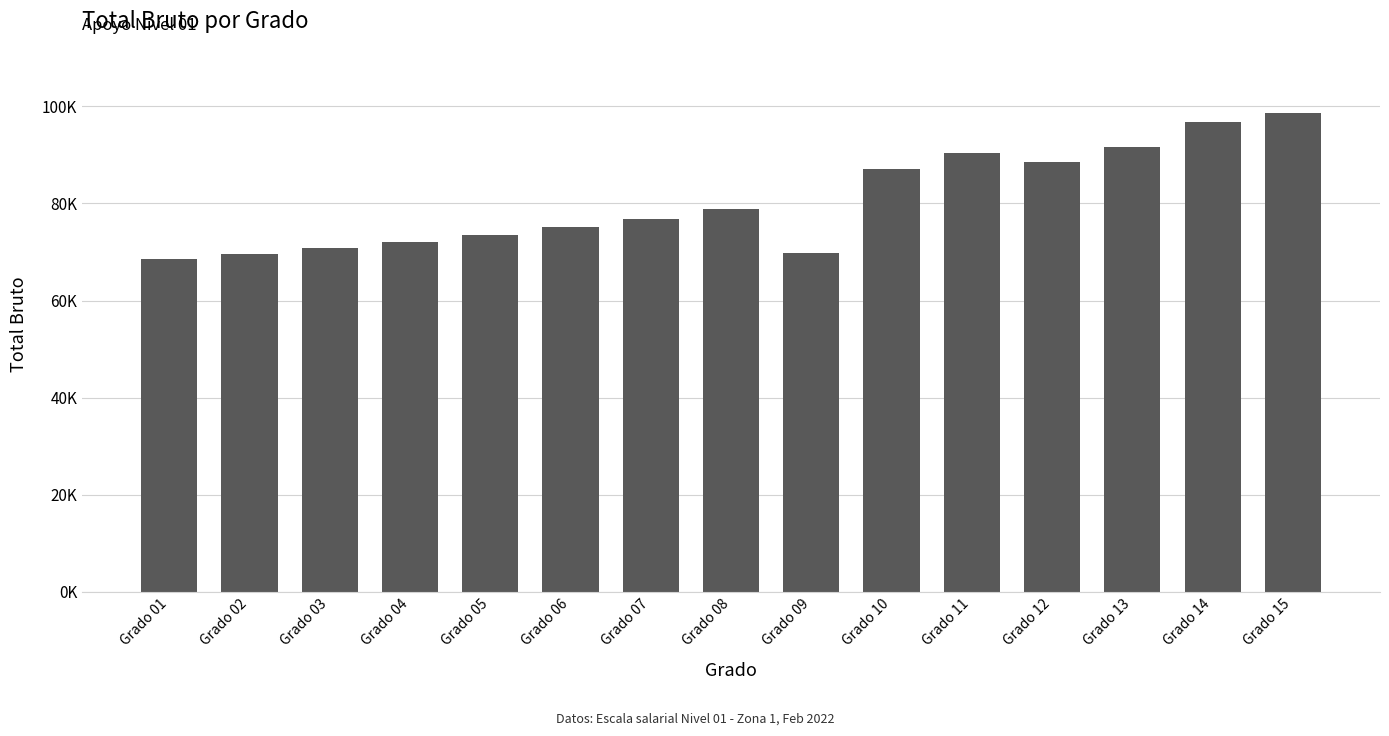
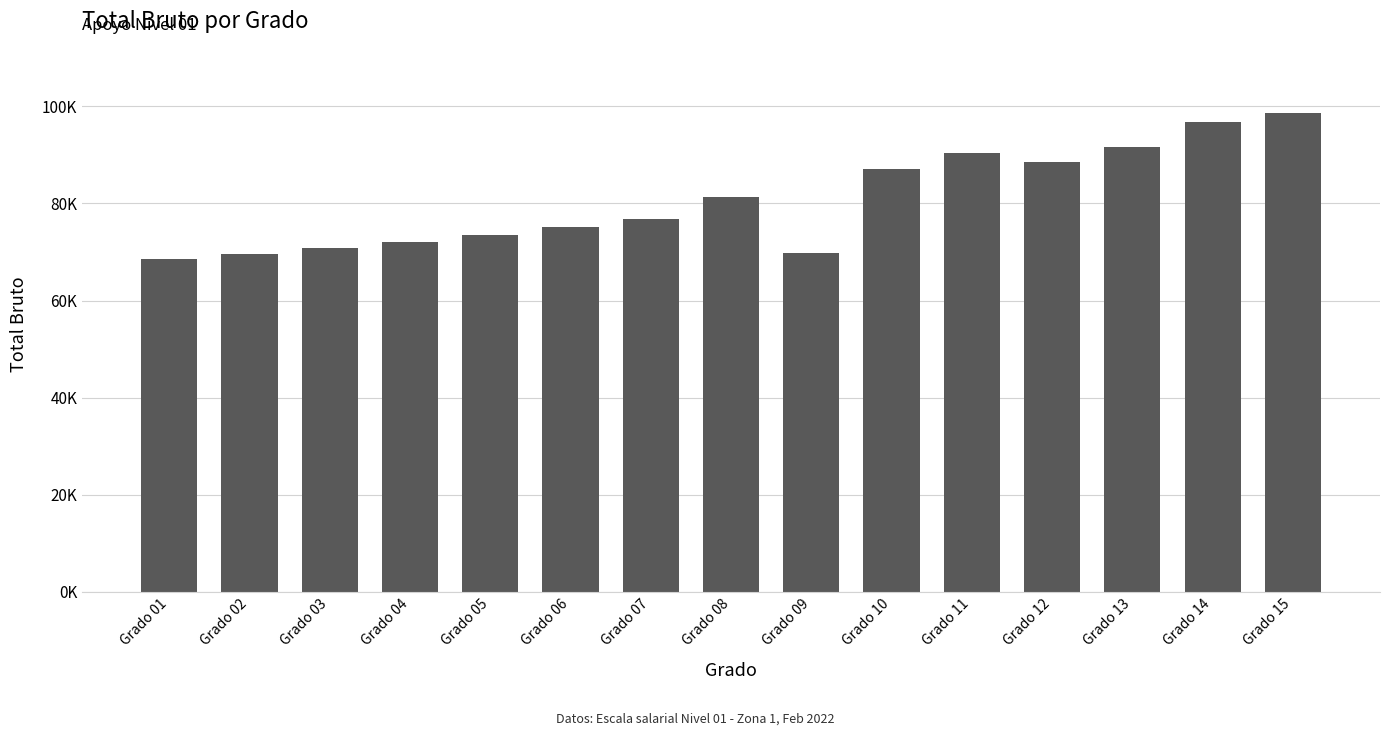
  {
    "Grado 01": 69000,
    "Grado 02": 70000,
    "Grado 03": 71000,
    "Grado 04": 72000,
    "Grado 05": 74000,
    "Grado 06": 75000,
    "Grado 07": 77000,
-   "Grado 08": 79000,
+   "Grado 08": 81000,
    "Grado 09": 70000,
    "Grado 10": 87000,
    "Grado 11": 90000,
    "Grado 12": 88000,
    "Grado 13": 92000,
    "Grado 14": 97000,
    "Grado 15": 99000
  }
